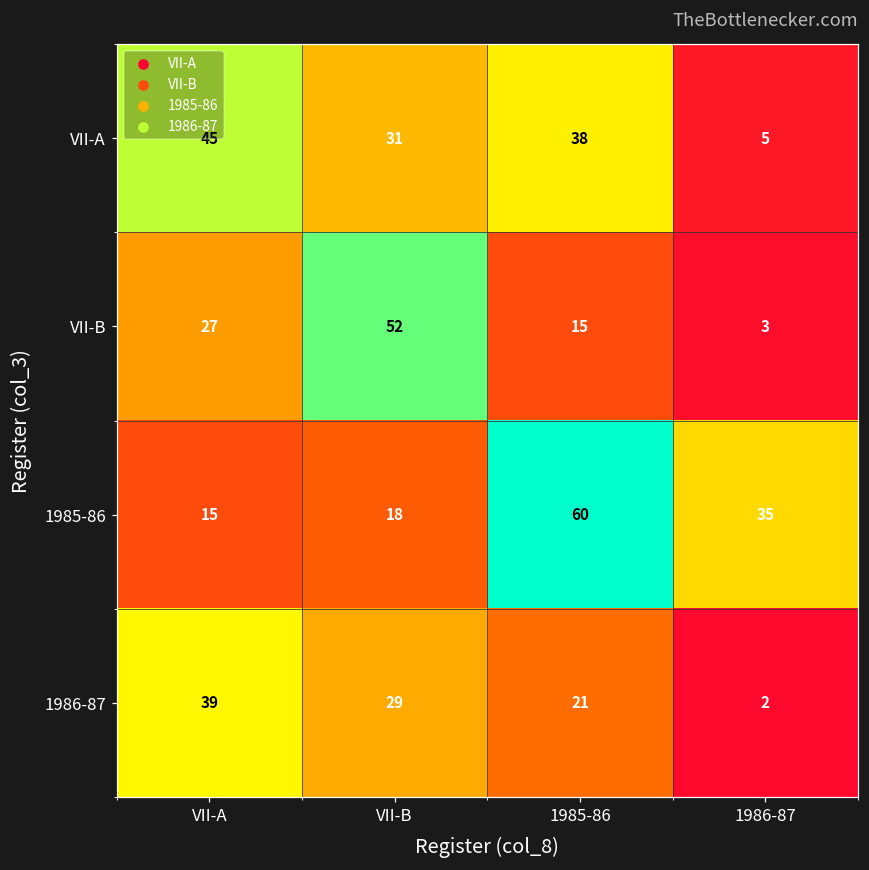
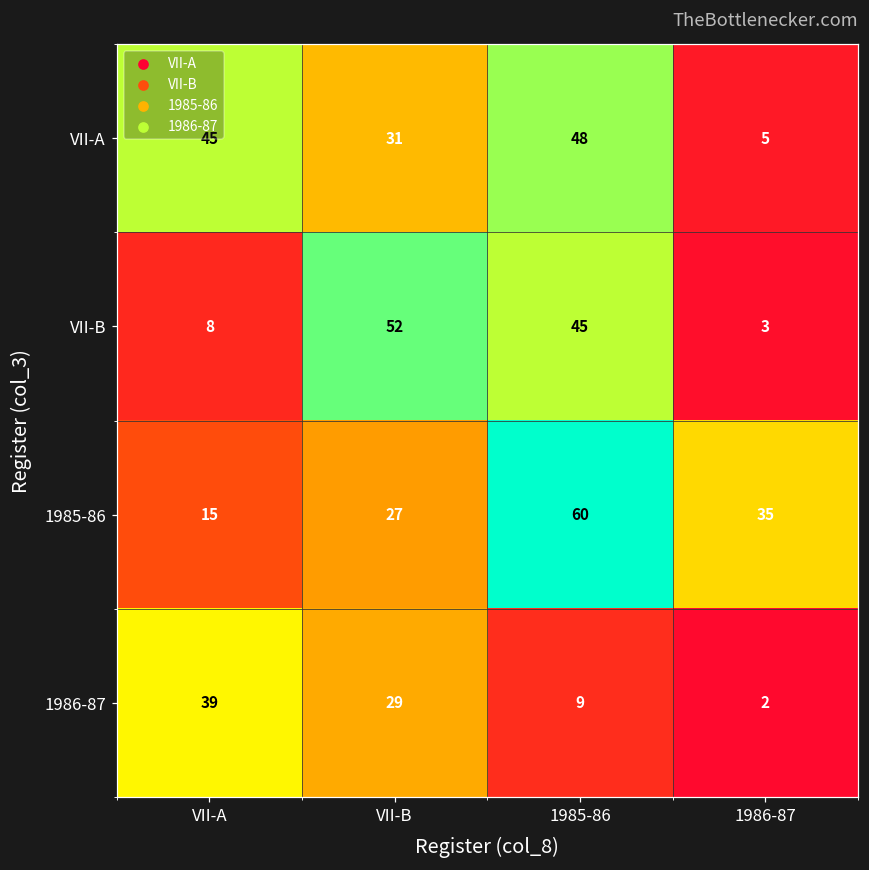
  {
    "VII-A": {
      "VII-B": 31,
-     "1985-86": 38,
+     "1985-86": 48,
      "1986-87": 5
    },
    "VII-B": {
-     "VII-A": 27,
+     "VII-A": 8,
      "VII-B": 52,
-     "1985-86": 15,
+     "1985-86": 45,
      "1986-87": 3
    },
    "1985-86": {
      "VII-A": 15,
-     "VII-B": 18,
+     "VII-B": 27,
      "1985-86": 60,
      "1986-87": 35
    },
    "1986-87": {
      "VII-A": 39,
      "VII-B": 29,
-     "1985-86": 21,
+     "1985-86": 9,
      "1986-87": 2
    }
  }
